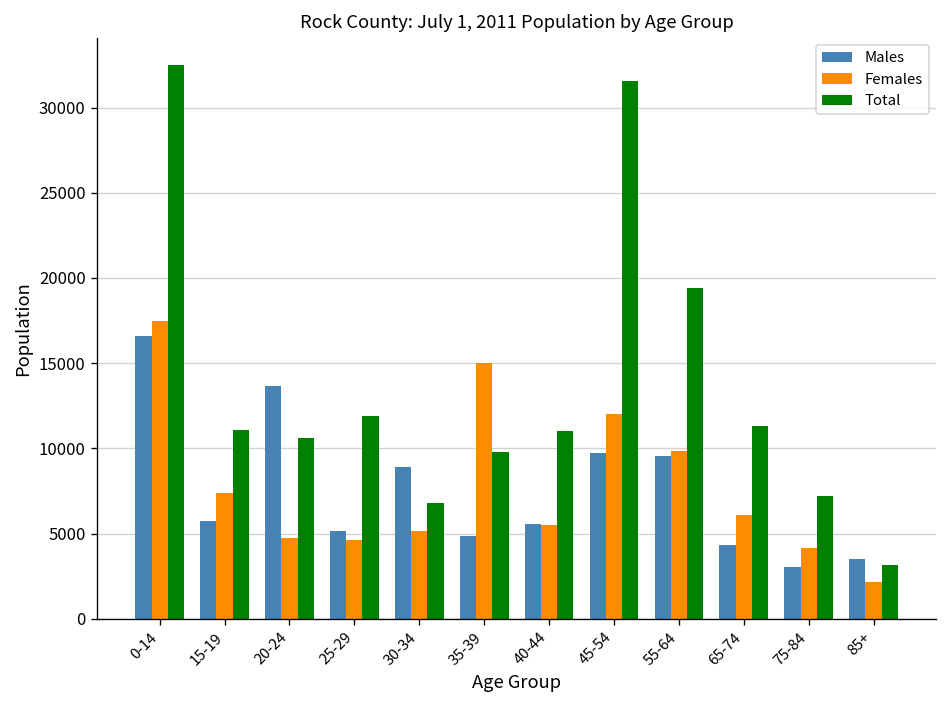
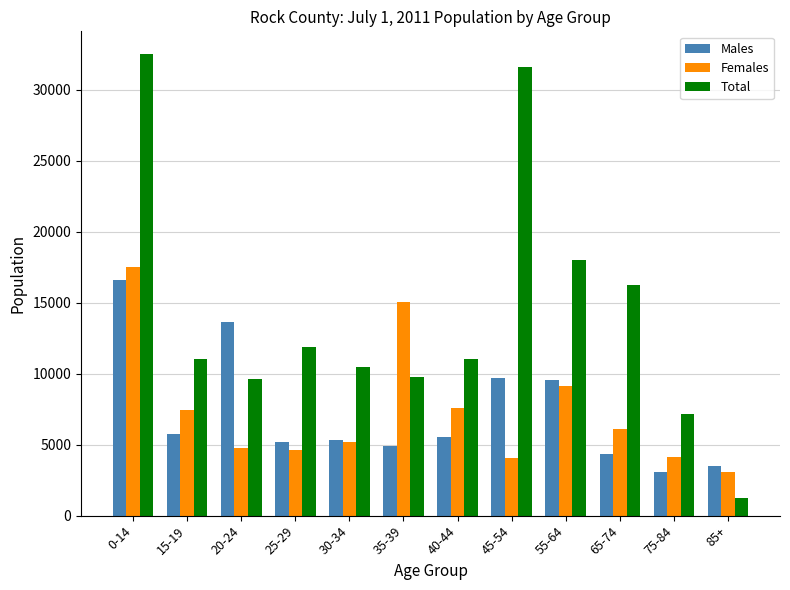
  {
    "Males": {
      "0-14": 16600,
      "15-19": 5700,
      "20-24": 13700,
      "25-29": 5200,
-     "30-34": 8900,
+     "30-34": 5300,
      "35-39": 4900,
      "40-44": 5600,
      "45-54": 9700,
      "55-64": 9600,
      "65-74": 4300,
      "75-84": 3000,
      "85+": 3500
    },
    "Females": {
      "0-14": 17500,
      "15-19": 7400,
      "20-24": 4700,
      "25-29": 4600,
      "30-34": 5200,
      "35-39": 15000,
-     "40-44": 5500,
-     "45-54": 12000,
-     "55-64": 9800,
+     "40-44": 7600,
+     "45-54": 4000,
+     "55-64": 9100,
      "65-74": 6100,
      "75-84": 4100,
-     "85+": 2200
+     "85+": 3000
    },
    "Total": {
      "0-14": 32500,
      "15-19": 11100,
-     "20-24": 10600,
+     "20-24": 9700,
      "25-29": 11900,
-     "30-34": 6800,
+     "30-34": 10500,
      "35-39": 9800,
      "40-44": 11000,
      "45-54": 31600,
-     "55-64": 19400,
-     "65-74": 11300,
+     "55-64": 18000,
+     "65-74": 16300,
      "75-84": 7200,
-     "85+": 3200
+     "85+": 1300
    }
  }
